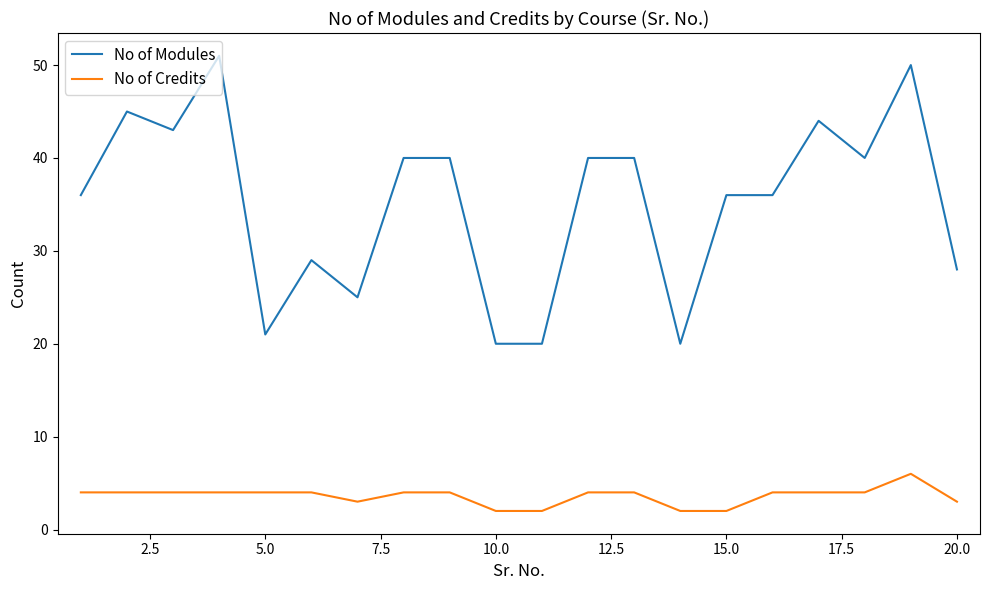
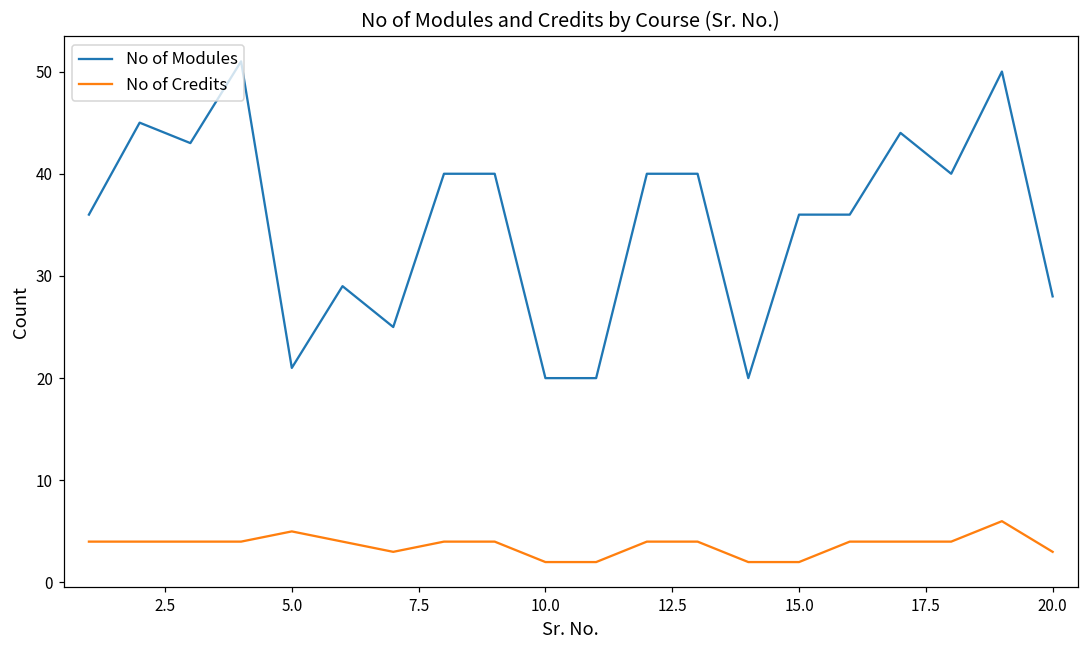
  {
    "No of Modules": {
      "5.0": 21,
      "10.0": 20,
      "15.0": 36,
      "20.0": 28
    },
    "No of Credits": {
-     "5.0": 4,
+     "5.0": 5,
      "10.0": 2,
      "15.0": 2,
      "20.0": 3
    }
  }
